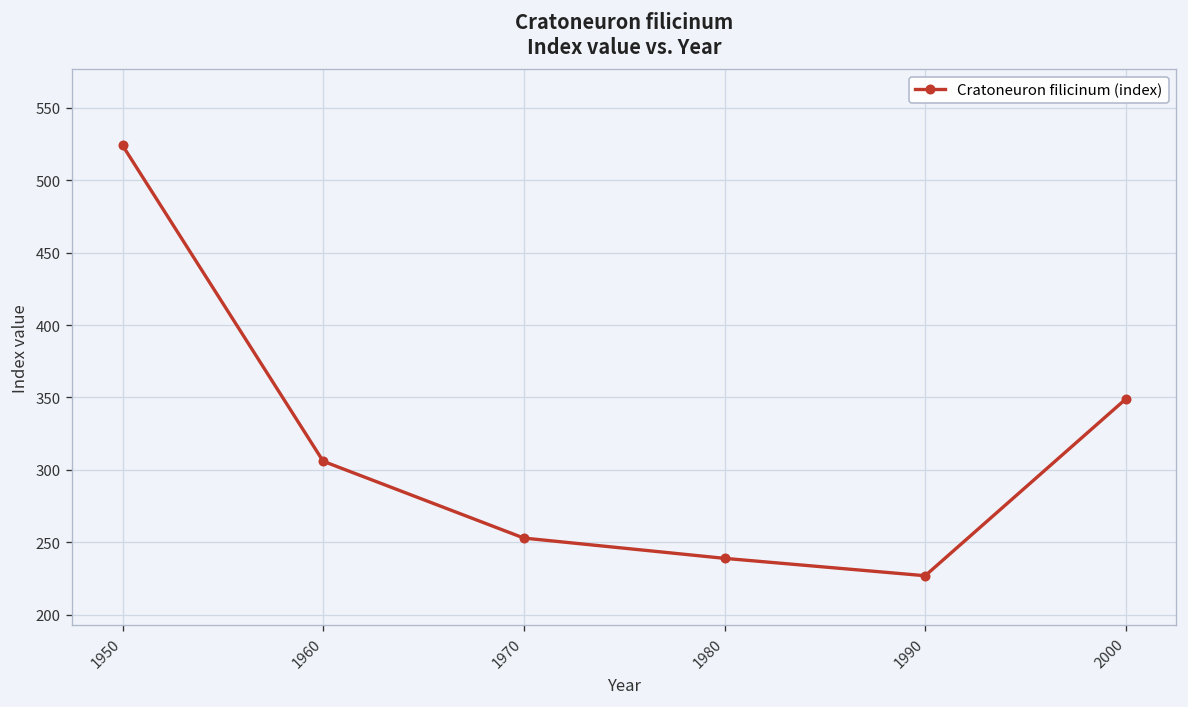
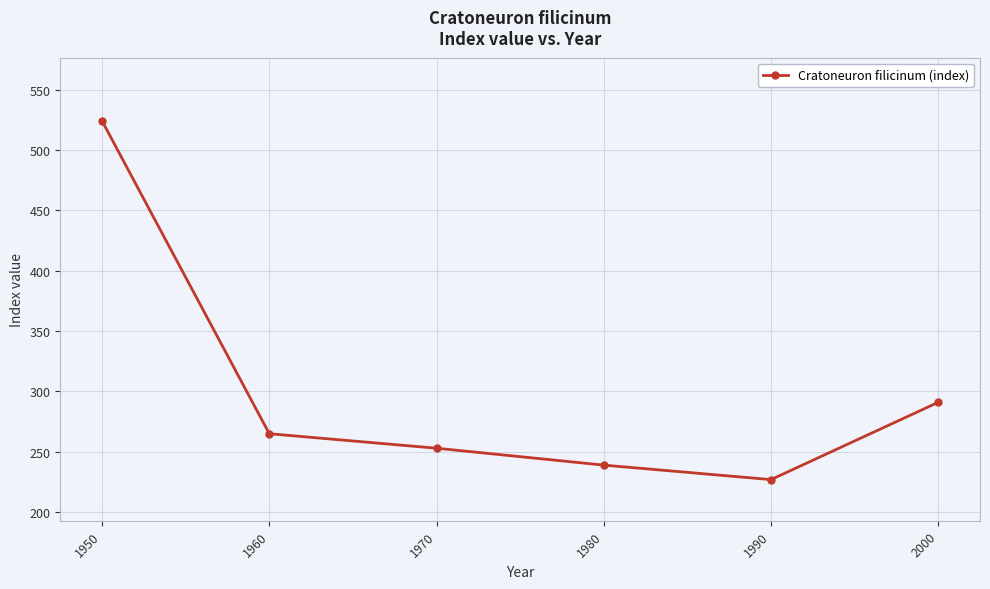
  {
    "1950": 524,
-   "1960": 306,
+   "1960": 265,
    "1970": 253,
    "1980": 239,
    "1990": 227,
-   "2000": 349
+   "2000": 291
  }
